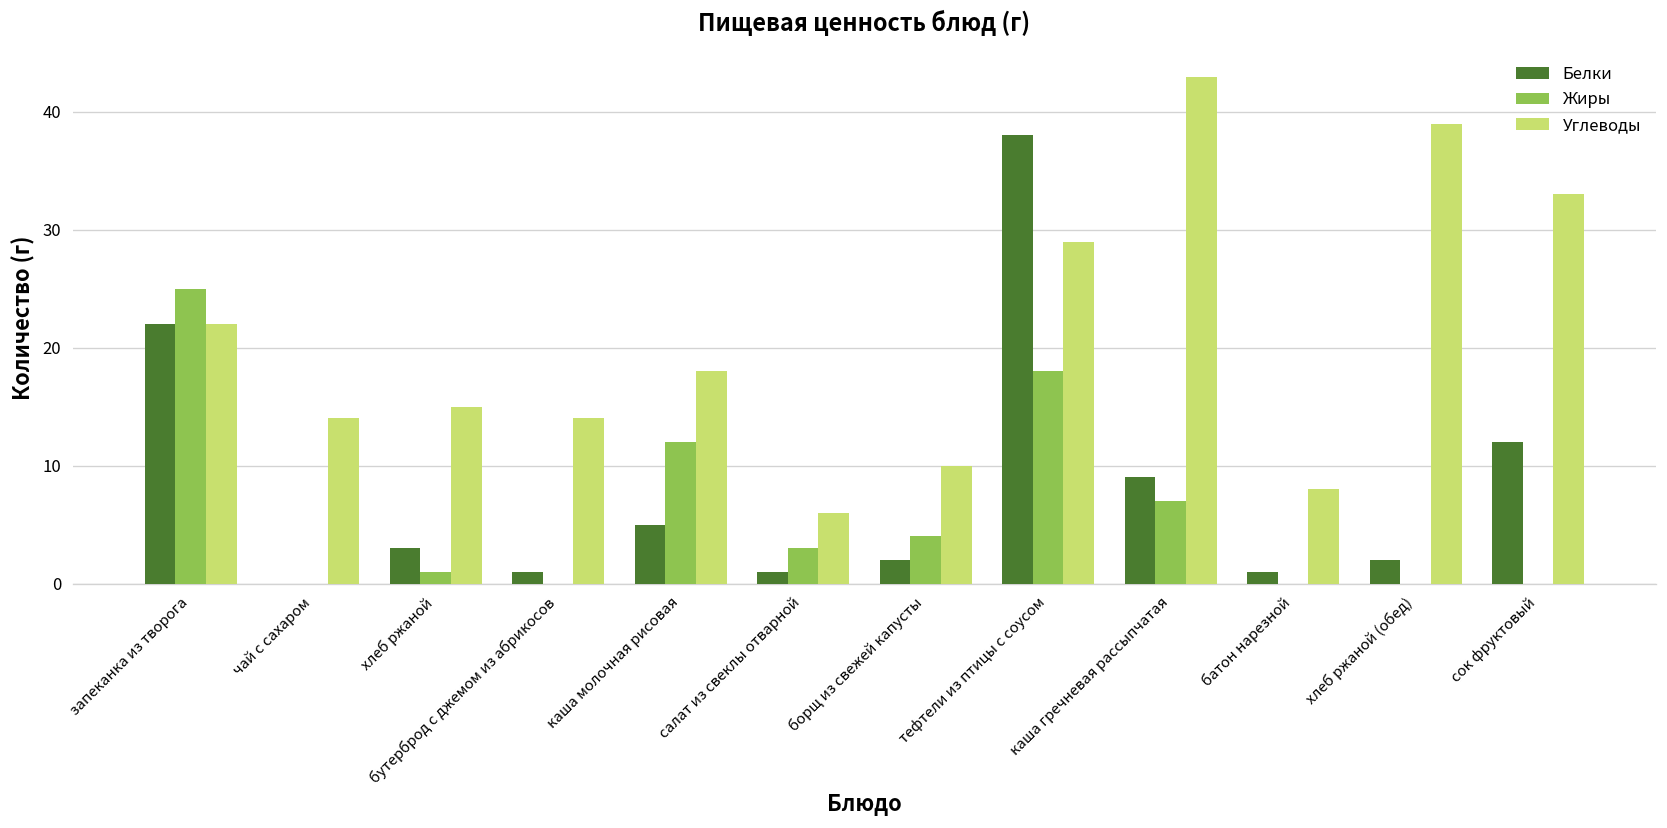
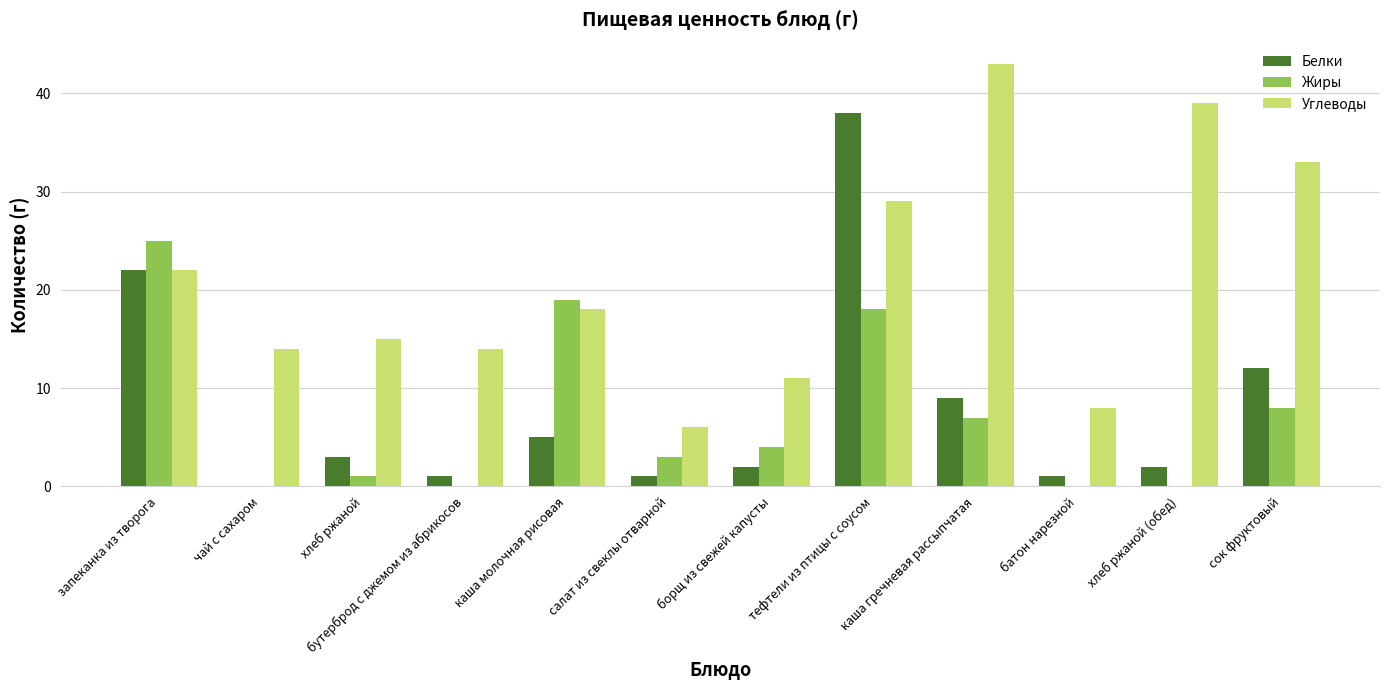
  {
    "Белки": {
      "запеканка из творога": 22,
      "чай с сахаром": 0,
      "хлеб ржаной": 3,
      "бутерброд с джемом из абрикосов": 1,
      "каша молочная рисовая": 5,
      "салат из свеклы отварной": 1,
      "борщ из свежей капусты": 2,
      "тефтели из птицы с соусом": 38,
      "каша гречневая рассыпчатая": 9,
      "батон нарезной": 1,
      "хлеб ржаной (обед)": 2,
      "сок фруктовый": 12
    },
    "Жиры": {
      "запеканка из творога": 25,
      "чай с сахаром": 0,
      "хлеб ржаной": 1,
      "бутерброд с джемом из абрикосов": 0,
-     "каша молочная рисовая": 12,
+     "каша молочная рисовая": 19,
      "салат из свеклы отварной": 3,
      "борщ из свежей капусты": 4,
      "тефтели из птицы с соусом": 18,
      "каша гречневая рассыпчатая": 7,
      "батон нарезной": 0,
      "хлеб ржаной (обед)": 0,
-     "сок фруктовый": 0
+     "сок фруктовый": 8
    },
    "Углеводы": {
      "запеканка из творога": 22,
      "чай с сахаром": 14,
      "хлеб ржаной": 15,
      "бутерброд с джемом из абрикосов": 14,
      "каша молочная рисовая": 18,
      "салат из свеклы отварной": 6,
-     "борщ из свежей капусты": 10,
+     "борщ из свежей капусты": 11,
      "тефтели из птицы с соусом": 29,
      "каша гречневая рассыпчатая": 43,
      "батон нарезной": 8,
      "хлеб ржаной (обед)": 39,
      "сок фруктовый": 33
    }
  }
